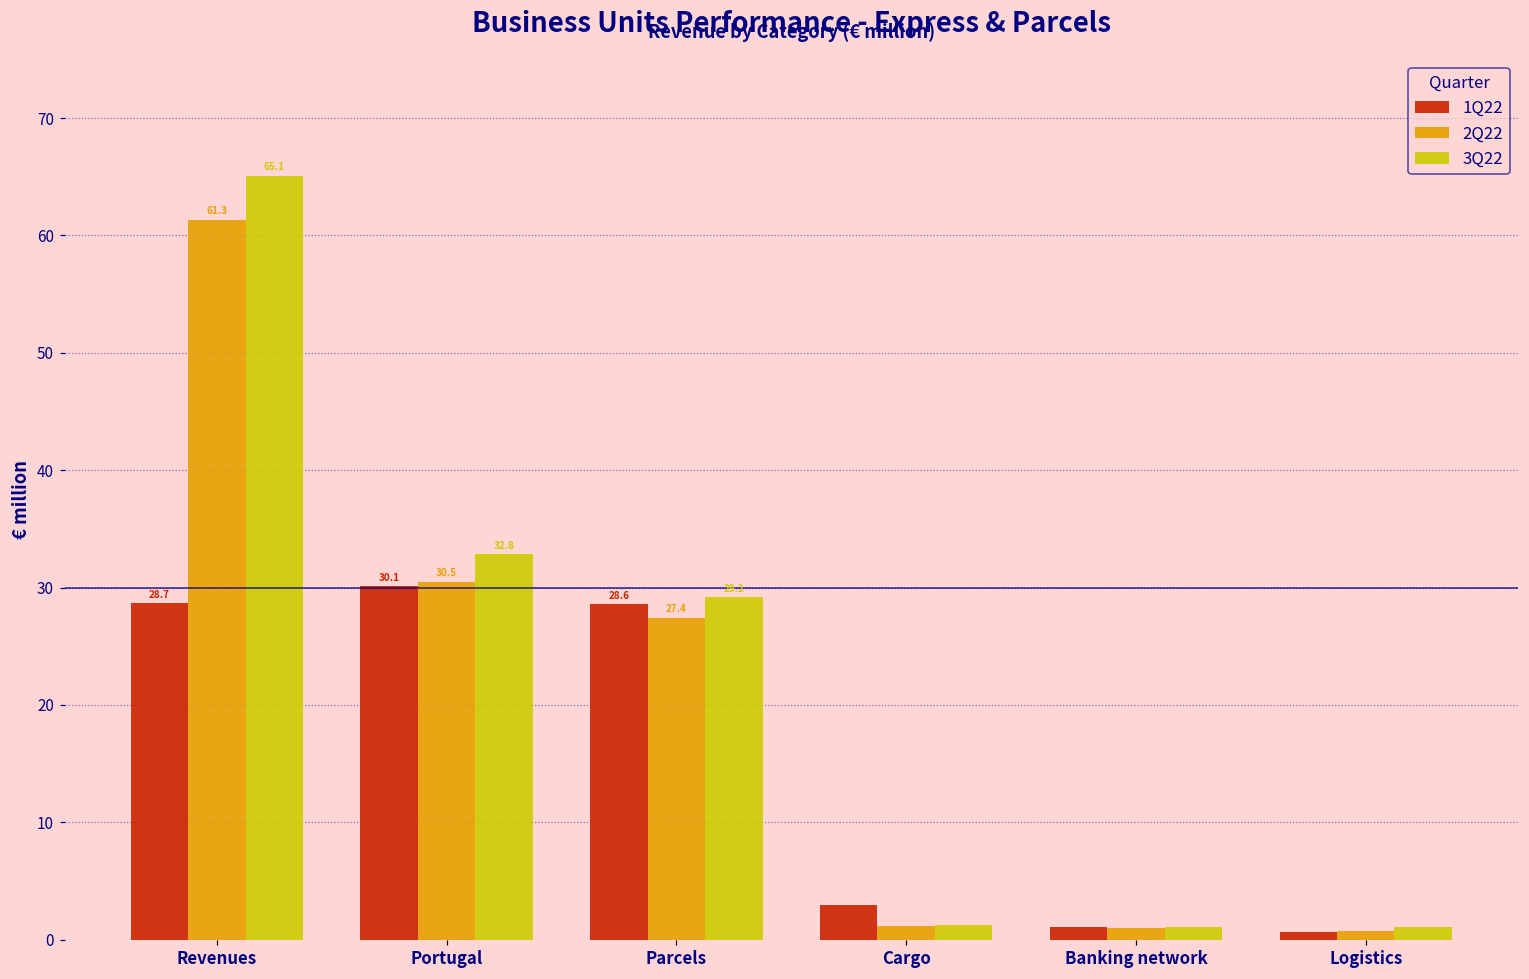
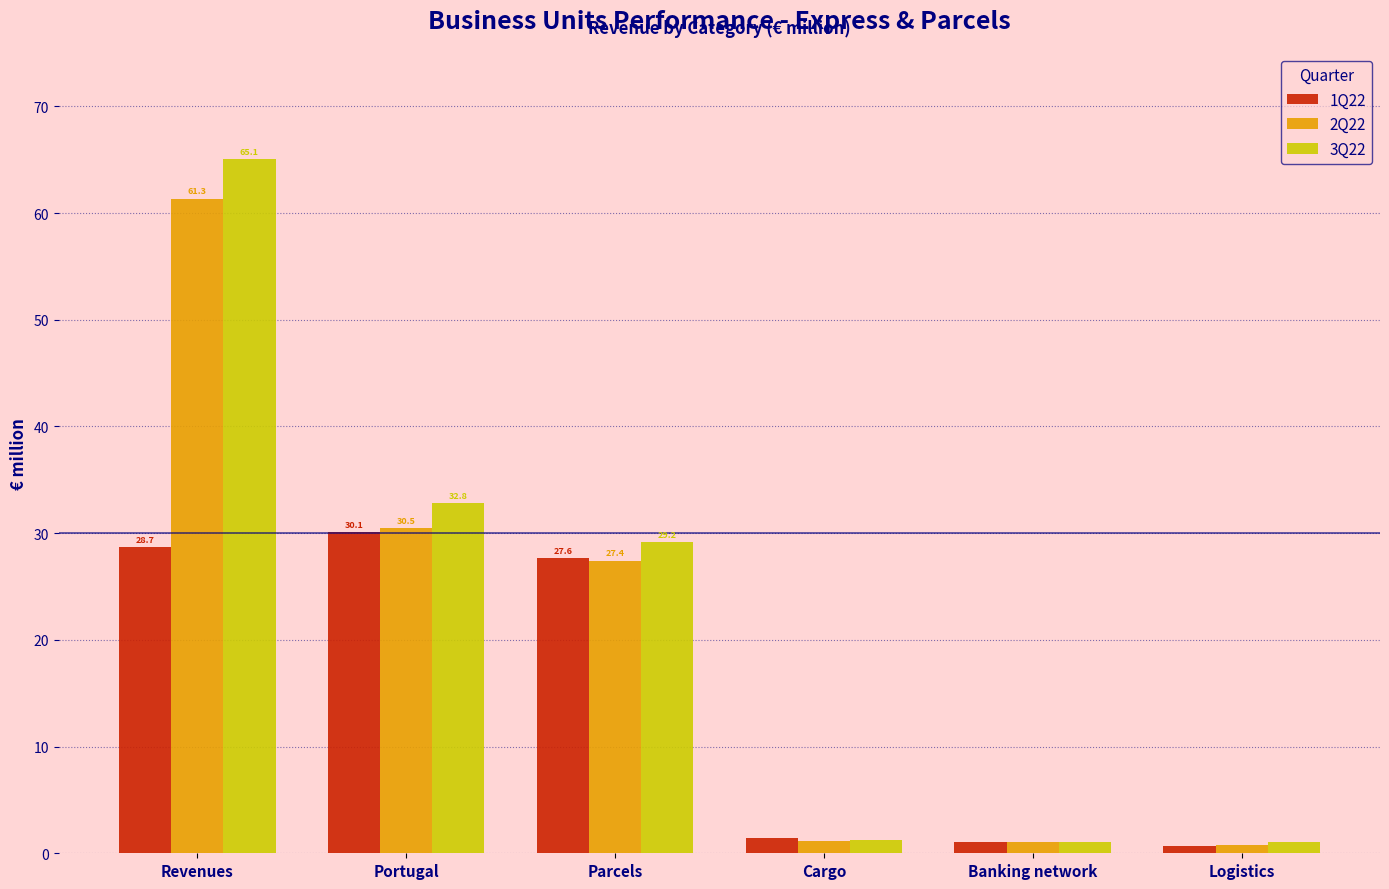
  {
    "1Q22": {
      "Revenues": 28.7,
      "Portugal": 30.1,
-     "Parcels": 28.6,
-     "Cargo": 2.9
+     "Parcels": 27.6,
+     "Cargo": 1.4
    }
  }
